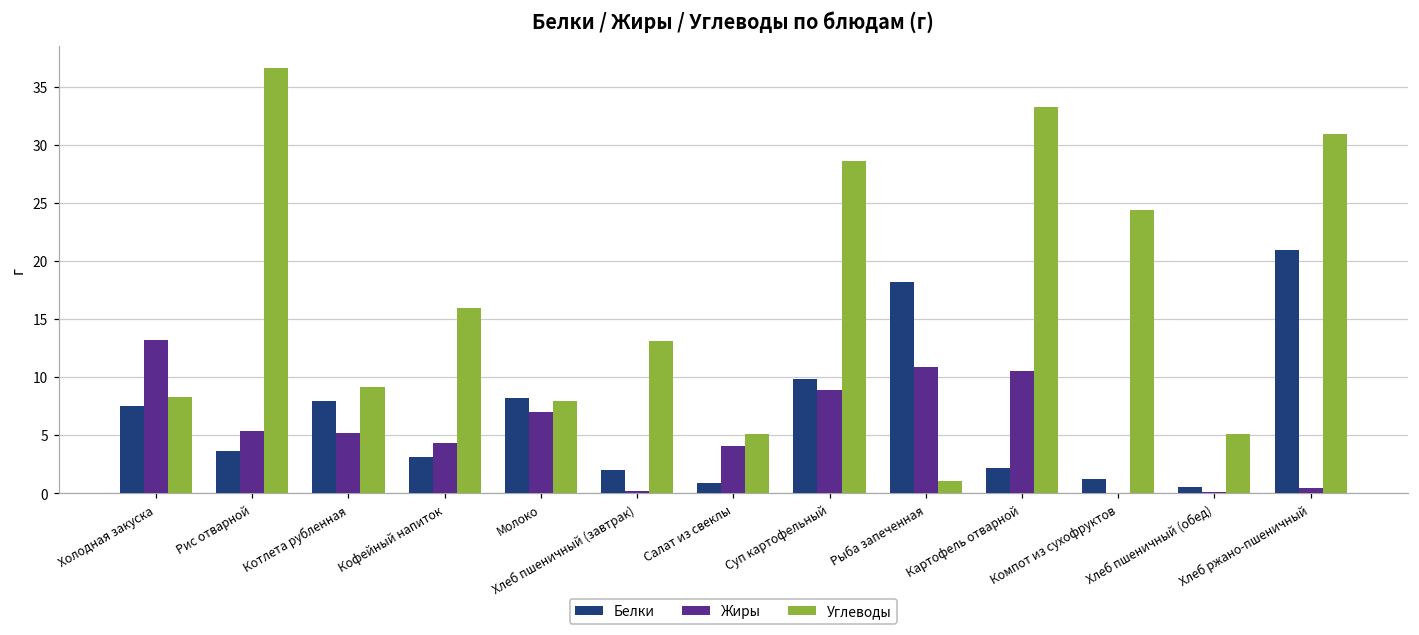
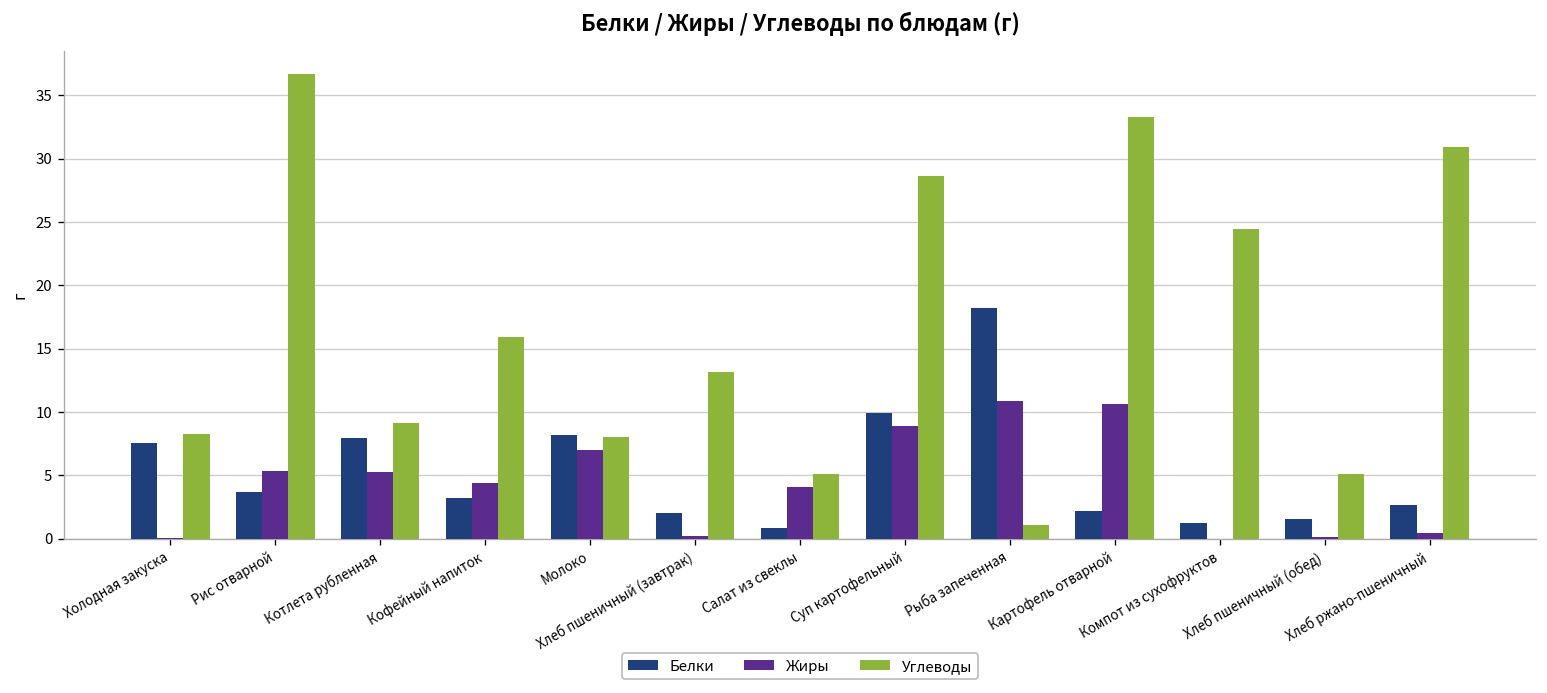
  {
    "Белки": {
      "Холодная закуска": 7.5,
      "Рис отварной": 3.7,
      "Котлета рубленная": 8.0,
      "Кофейный напиток": 3.2,
      "Молоко": 8.2,
      "Хлеб пшеничный (завтрак)": 2.0,
      "Салат из свеклы": 0.9,
      "Суп картофельный": 9.9,
      "Рыба запеченная": 18.2,
      "Картофель отварной": 2.2,
      "Компот из сухофруктов": 1.3,
-     "Хлеб пшеничный (обед)": 0.5,
-     "Хлеб ржано-пшеничный": 21.0
+     "Хлеб пшеничный (обед)": 1.5,
+     "Хлеб ржано-пшеничный": 2.6
    },
    "Жиры": {
-     "Холодная закуска": 13.2,
+     "Холодная закуска": 0.1,
      "Рис отварной": 5.4,
      "Котлета рубленная": 5.2,
      "Кофейный напиток": 4.4,
      "Молоко": 7.0,
      "Салат из свеклы": 4.1,
      "Суп картофельный": 8.9,
      "Рыба запеченная": 10.9,
      "Картофель отварной": 10.6,
      "Компот из сухофруктов": 0.0,
      "Хлеб ржано-пшеничный": 0.5
    },
    "Углеводы": {
      "Холодная закуска": 8.3,
      "Рис отварной": 36.7,
      "Котлета рубленная": 9.1,
      "Кофейный напиток": 16.0,
      "Молоко": 8.0,
      "Хлеб пшеничный (завтрак)": 13.1,
      "Салат из свеклы": 5.1,
      "Суп картофельный": 28.6,
      "Рыба запеченная": 1.1,
      "Картофель отварной": 33.3,
      "Компот из сухофруктов": 24.4,
      "Хлеб пшеничный (обед)": 5.1,
      "Хлеб ржано-пшеничный": 30.9
    }
  }
